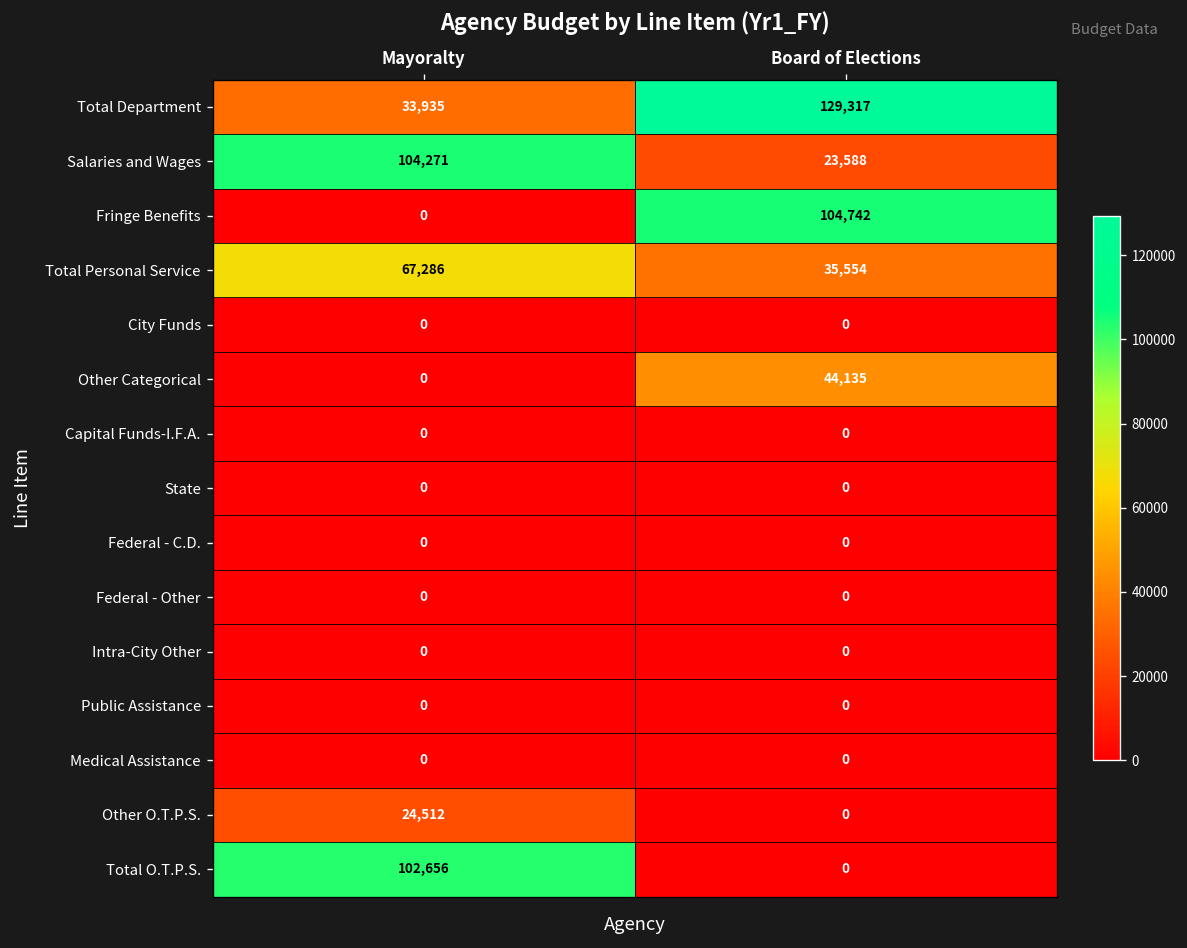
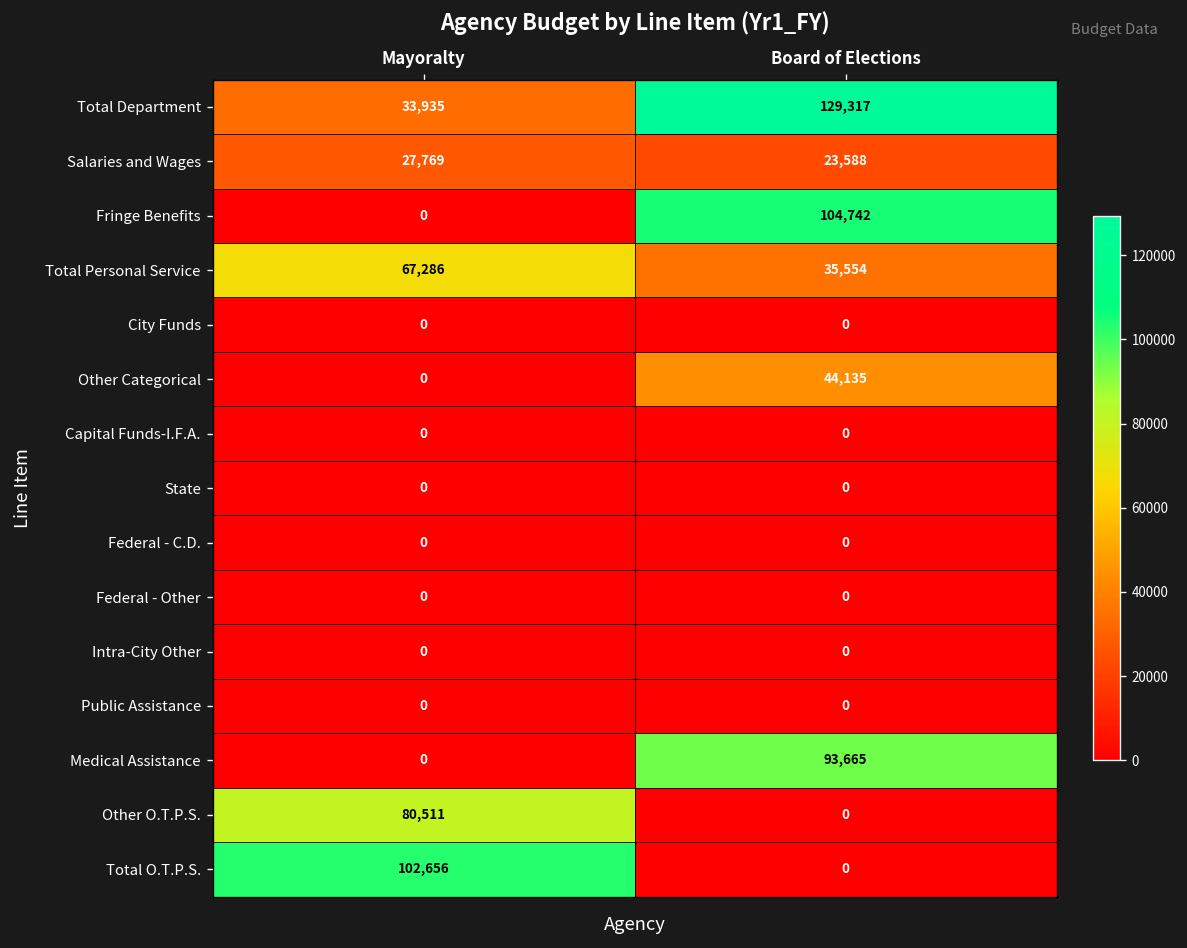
  {
    "Total Department": {
      "Mayoralty": "33,935",
      "Board of Elections": "129,317"
    },
    "Salaries and Wages": {
-     "Mayoralty": "104,271",
+     "Mayoralty": "27,769",
      "Board of Elections": "23,588"
    },
    "Fringe Benefits": {
      "Mayoralty": "0",
      "Board of Elections": "104,742"
    },
    "Total Personal Service": {
      "Mayoralty": "67,286",
      "Board of Elections": "35,554"
    },
    "City Funds": {
      "Mayoralty": "0",
      "Board of Elections": "0"
    },
    "Other Categorical": {
      "Mayoralty": "0",
      "Board of Elections": "44,135"
    },
    "Capital Funds-I.F.A.": {
      "Mayoralty": "0",
      "Board of Elections": "0"
    },
    "State": {
      "Mayoralty": "0",
      "Board of Elections": "0"
    },
    "Federal - C.D.": {
      "Mayoralty": "0",
      "Board of Elections": "0"
    },
    "Federal - Other": {
      "Mayoralty": "0",
      "Board of Elections": "0"
    },
    "Intra-City Other": {
      "Mayoralty": "0",
      "Board of Elections": "0"
    },
    "Public Assistance": {
      "Mayoralty": "0",
      "Board of Elections": "0"
    },
    "Medical Assistance": {
      "Mayoralty": "0",
-     "Board of Elections": "0"
+     "Board of Elections": "93,665"
    },
    "Other O.T.P.S.": {
-     "Mayoralty": "24,512",
+     "Mayoralty": "80,511",
      "Board of Elections": "0"
    },
    "Total O.T.P.S.": {
      "Mayoralty": "102,656",
      "Board of Elections": "0"
    }
  }
